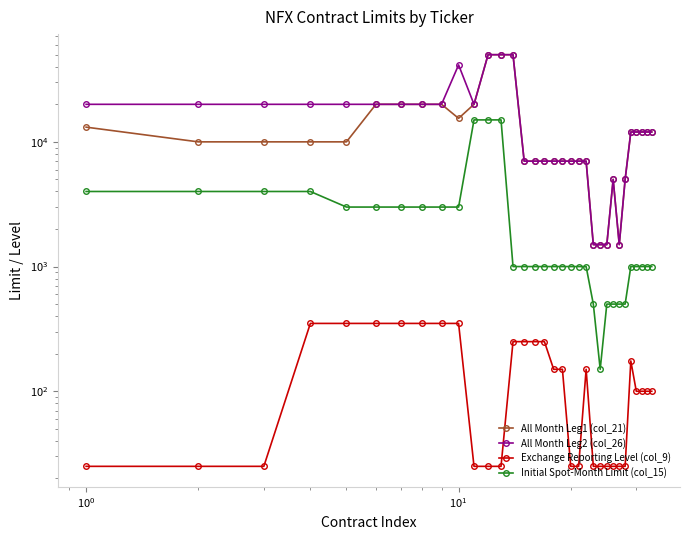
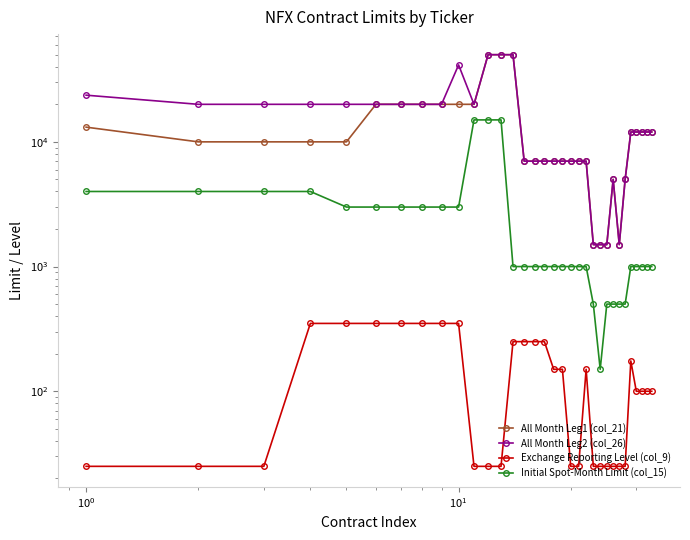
  {
    "All Month Leg1 (col_21)": {
      "10^0": 13000,
-     "10^1": 15000
+     "10^1": 20000
    },
    "All Month Leg2 (col_26)": {
-     "10^0": 20000,
+     "10^0": 24000,
      "10^1": 41000
    },
    "Exchange Reporting Level (col_9)": {
      "10^0": 25,
      "10^1": 350
    },
    "Initial Spot-Month Limit (col_15)": {
      "10^0": 4000,
      "10^1": 3000
    }
  }
